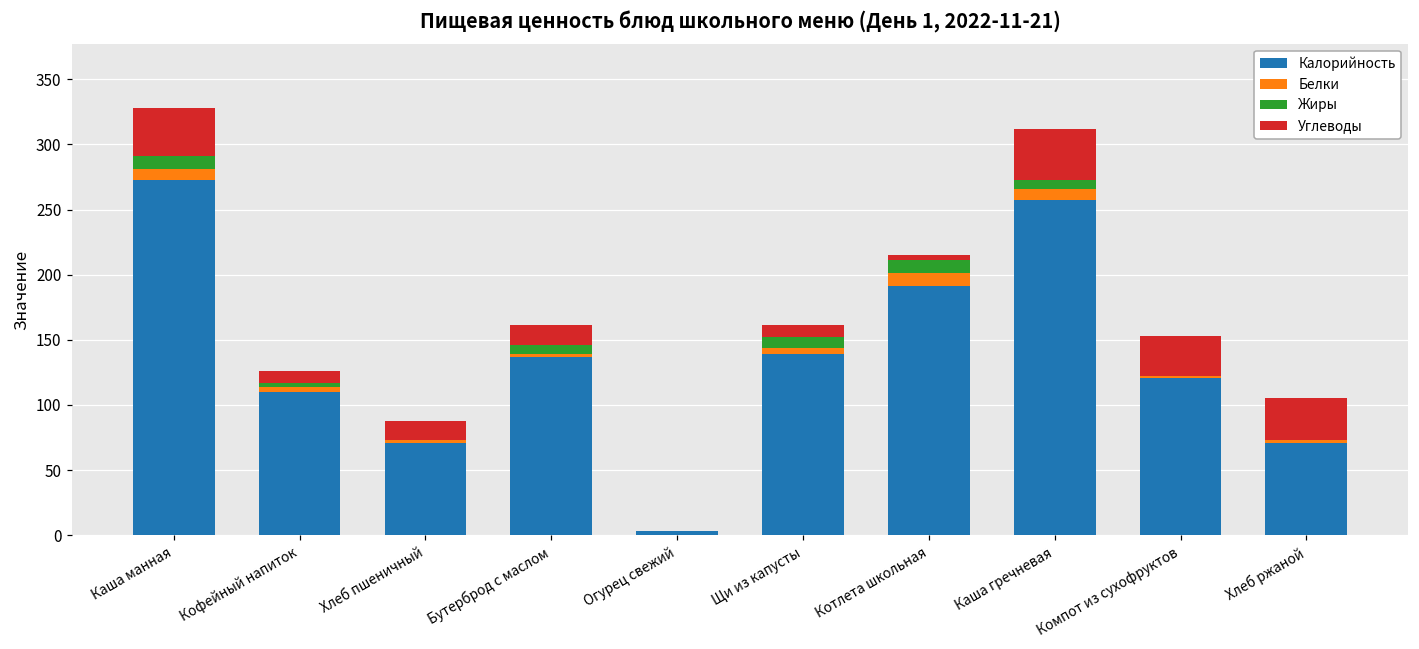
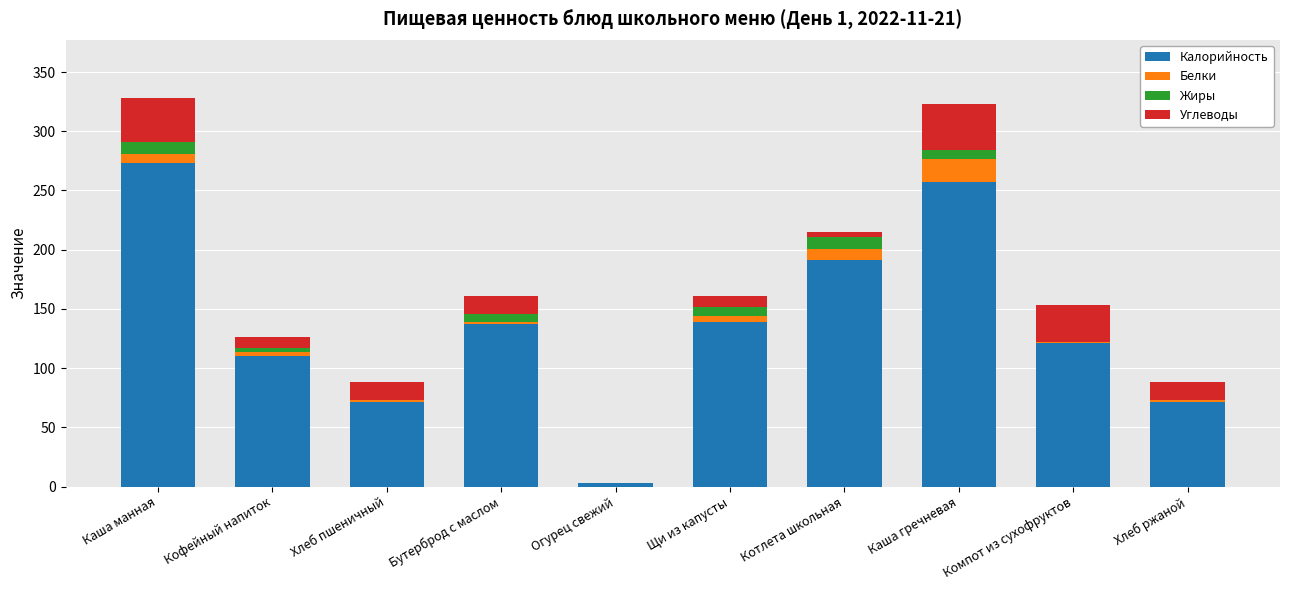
  {
    "Калорийность": {
      "Каша манная": 273,
      "Кофейный напиток": 110,
      "Хлеб пшеничный": 71,
      "Бутерброд с маслом": 137,
      "Огурец свежий": 3,
      "Щи из капусты": 139,
      "Котлета школьная": 191,
      "Каша гречневая": 257,
      "Компот из сухофруктов": 121,
      "Хлеб ржаной": 71
    },
    "Белки": {
      "Каша манная": 8,
      "Кофейный напиток": 4,
      "Огурец свежий": 0,
      "Щи из капусты": 5,
      "Котлета школьная": 10,
-     "Каша гречневая": 9
+     "Каша гречневая": 20
    },
    "Жиры": {
      "Каша манная": 10,
      "Кофейный напиток": 3,
      "Хлеб пшеничный": 0,
      "Бутерброд с маслом": 7,
      "Огурец свежий": 0,
      "Щи из капусты": 8,
      "Котлета школьная": 10,
      "Каша гречневая": 7,
      "Компот из сухофруктов": 0,
      "Хлеб ржаной": 0
    },
    "Углеводы": {
      "Каша манная": 37,
      "Кофейный напиток": 9,
      "Хлеб пшеничный": 15,
      "Бутерброд с маслом": 15,
      "Огурец свежий": 0,
      "Щи из капусты": 9,
      "Котлета школьная": 4,
      "Каша гречневая": 39,
      "Компот из сухофруктов": 31,
-     "Хлеб ржаной": 32
+     "Хлеб ржаной": 15
    }
  }
